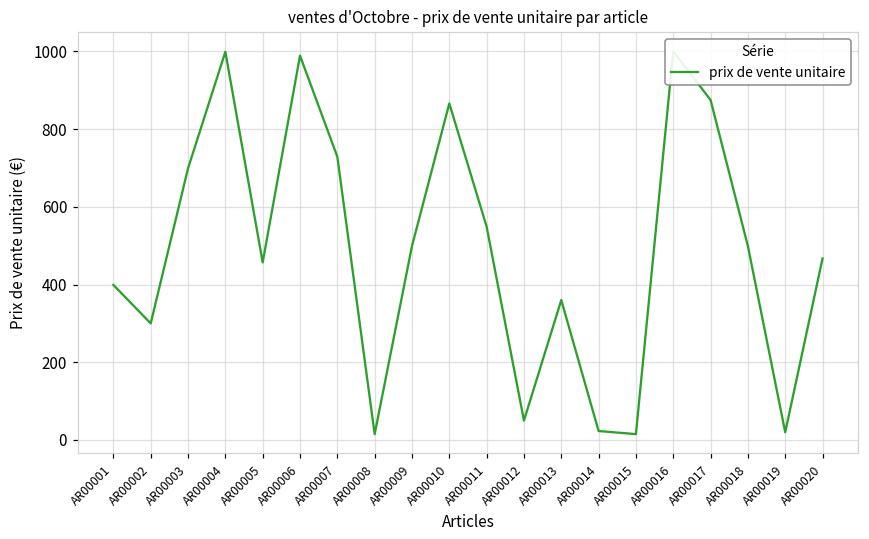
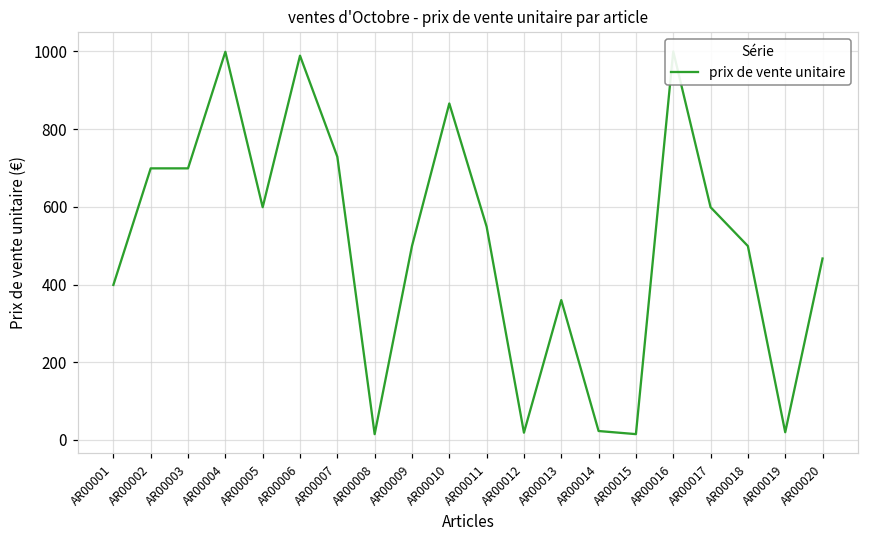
  {
    "AR00001": 400,
-   "AR00002": 300,
+   "AR00002": 700,
    "AR00003": 700,
    "AR00004": 1000,
-   "AR00005": 460,
+   "AR00005": 600,
    "AR00006": 990,
    "AR00007": 730,
    "AR00008": 10,
    "AR00009": 500,
    "AR00010": 870,
    "AR00011": 550,
-   "AR00012": 50,
+   "AR00012": 20,
    "AR00013": 360,
    "AR00014": 20,
    "AR00015": 20,
-   "AR00017": 880,
+   "AR00017": 600,
    "AR00018": 500,
    "AR00019": 20,
    "AR00020": 470
  }
